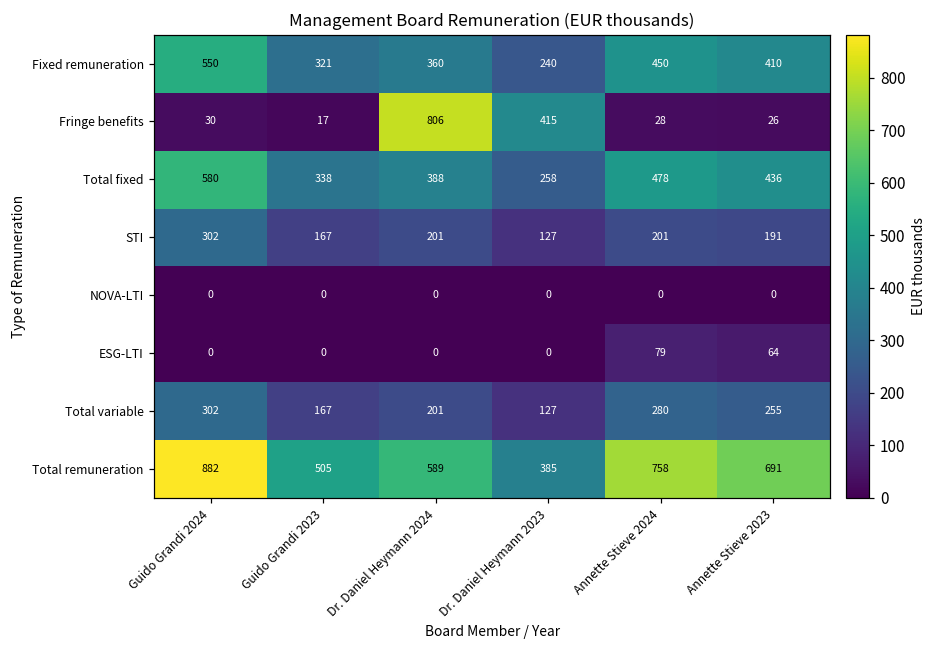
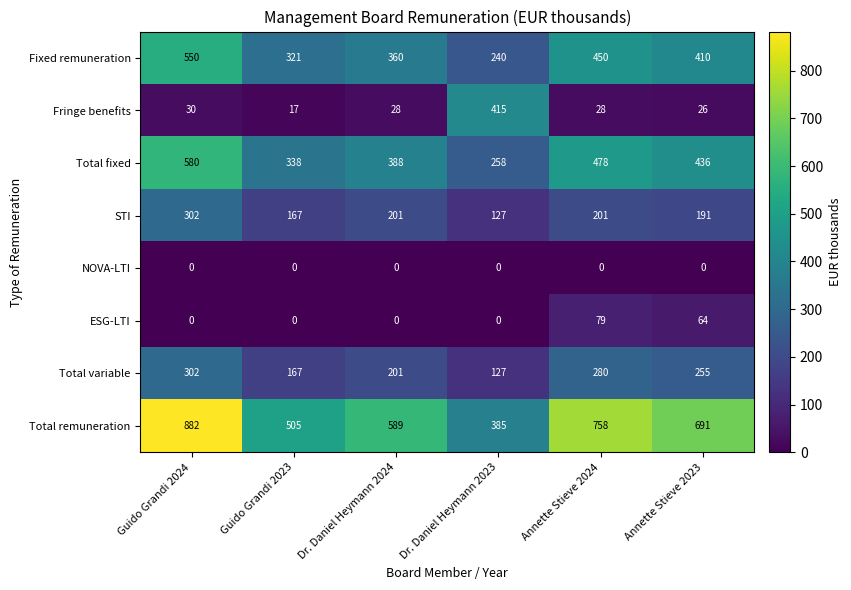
  {
    "Fixed remuneration": {
      "Guido Grandi 2024": 550,
      "Guido Grandi 2023": 321,
      "Dr. Daniel Heymann 2024": 360,
      "Dr. Daniel Heymann 2023": 240,
      "Annette Stieve 2024": 450,
      "Annette Stieve 2023": 410
    },
    "Fringe benefits": {
      "Guido Grandi 2024": 30,
      "Guido Grandi 2023": 17,
-     "Dr. Daniel Heymann 2024": 806,
+     "Dr. Daniel Heymann 2024": 28,
      "Dr. Daniel Heymann 2023": 415,
      "Annette Stieve 2024": 28,
      "Annette Stieve 2023": 26
    },
    "Total fixed": {
      "Guido Grandi 2024": 580,
      "Guido Grandi 2023": 338,
      "Dr. Daniel Heymann 2024": 388,
      "Dr. Daniel Heymann 2023": 258,
      "Annette Stieve 2024": 478,
      "Annette Stieve 2023": 436
    },
    "STI": {
      "Guido Grandi 2024": 302,
      "Guido Grandi 2023": 167,
      "Dr. Daniel Heymann 2024": 201,
      "Dr. Daniel Heymann 2023": 127,
      "Annette Stieve 2024": 201,
      "Annette Stieve 2023": 191
    },
    "NOVA-LTI": {
      "Guido Grandi 2024": 0,
      "Guido Grandi 2023": 0,
      "Dr. Daniel Heymann 2024": 0,
      "Dr. Daniel Heymann 2023": 0,
      "Annette Stieve 2024": 0,
      "Annette Stieve 2023": 0
    },
    "ESG-LTI": {
      "Guido Grandi 2024": 0,
      "Guido Grandi 2023": 0,
      "Dr. Daniel Heymann 2024": 0,
      "Dr. Daniel Heymann 2023": 0,
      "Annette Stieve 2024": 79,
      "Annette Stieve 2023": 64
    },
    "Total variable": {
      "Guido Grandi 2024": 302,
      "Guido Grandi 2023": 167,
      "Dr. Daniel Heymann 2024": 201,
      "Dr. Daniel Heymann 2023": 127,
      "Annette Stieve 2024": 280,
      "Annette Stieve 2023": 255
    },
    "Total remuneration": {
      "Guido Grandi 2024": 882,
      "Guido Grandi 2023": 505,
      "Dr. Daniel Heymann 2024": 589,
      "Dr. Daniel Heymann 2023": 385,
      "Annette Stieve 2024": 758,
      "Annette Stieve 2023": 691
    }
  }
